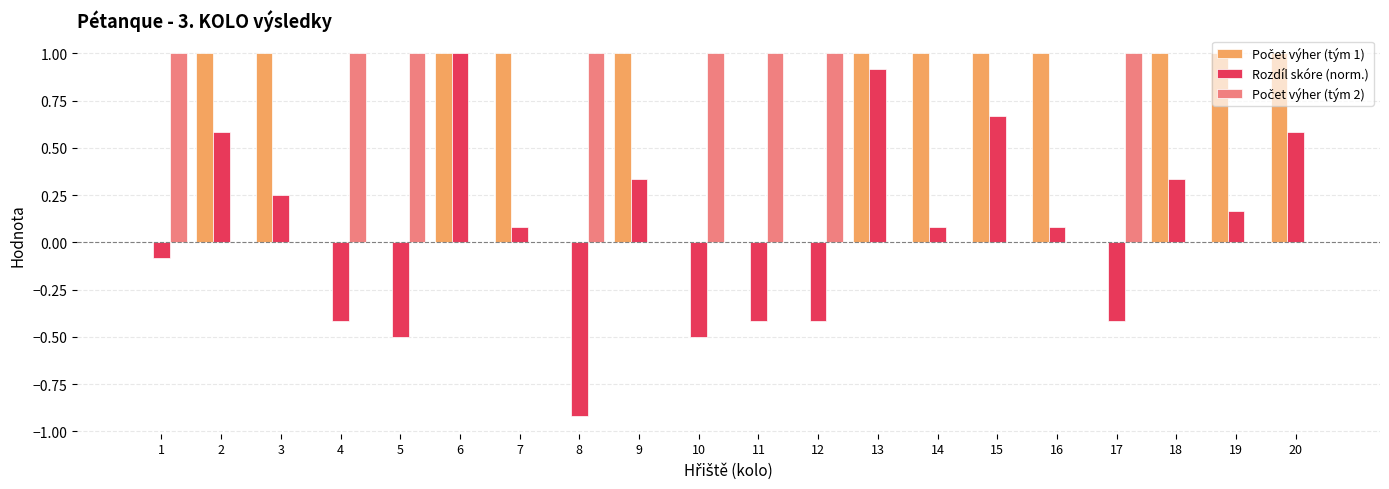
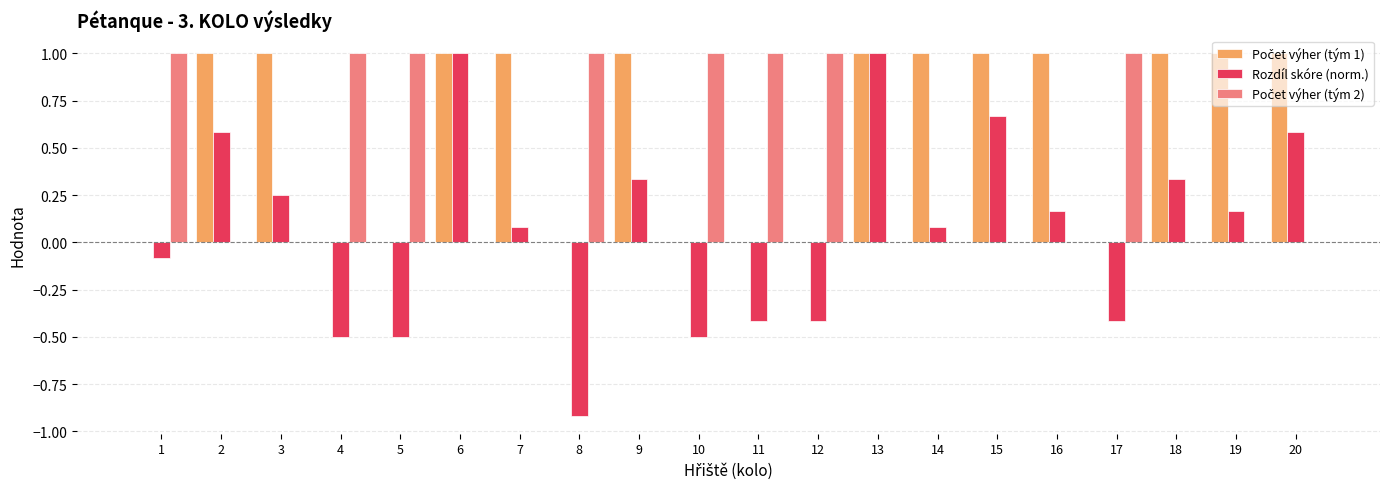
  {
    "Rozdíl skóre (norm.)": {
      "1": -0.08,
      "2": 0.58,
      "3": 0.25,
-     "4": -0.42,
+     "4": -0.50,
      "5": -0.50,
      "6": 1.00,
      "7": 0.08,
      "8": -0.92,
      "9": 0.33,
      "10": -0.50,
      "11": -0.42,
      "12": -0.42,
-     "13": 0.92,
+     "13": 1.00,
      "14": 0.08,
      "15": 0.67,
-     "16": 0.08,
+     "16": 0.17,
      "17": -0.42,
      "18": 0.33,
      "19": 0.17,
      "20": 0.58
    }
  }
